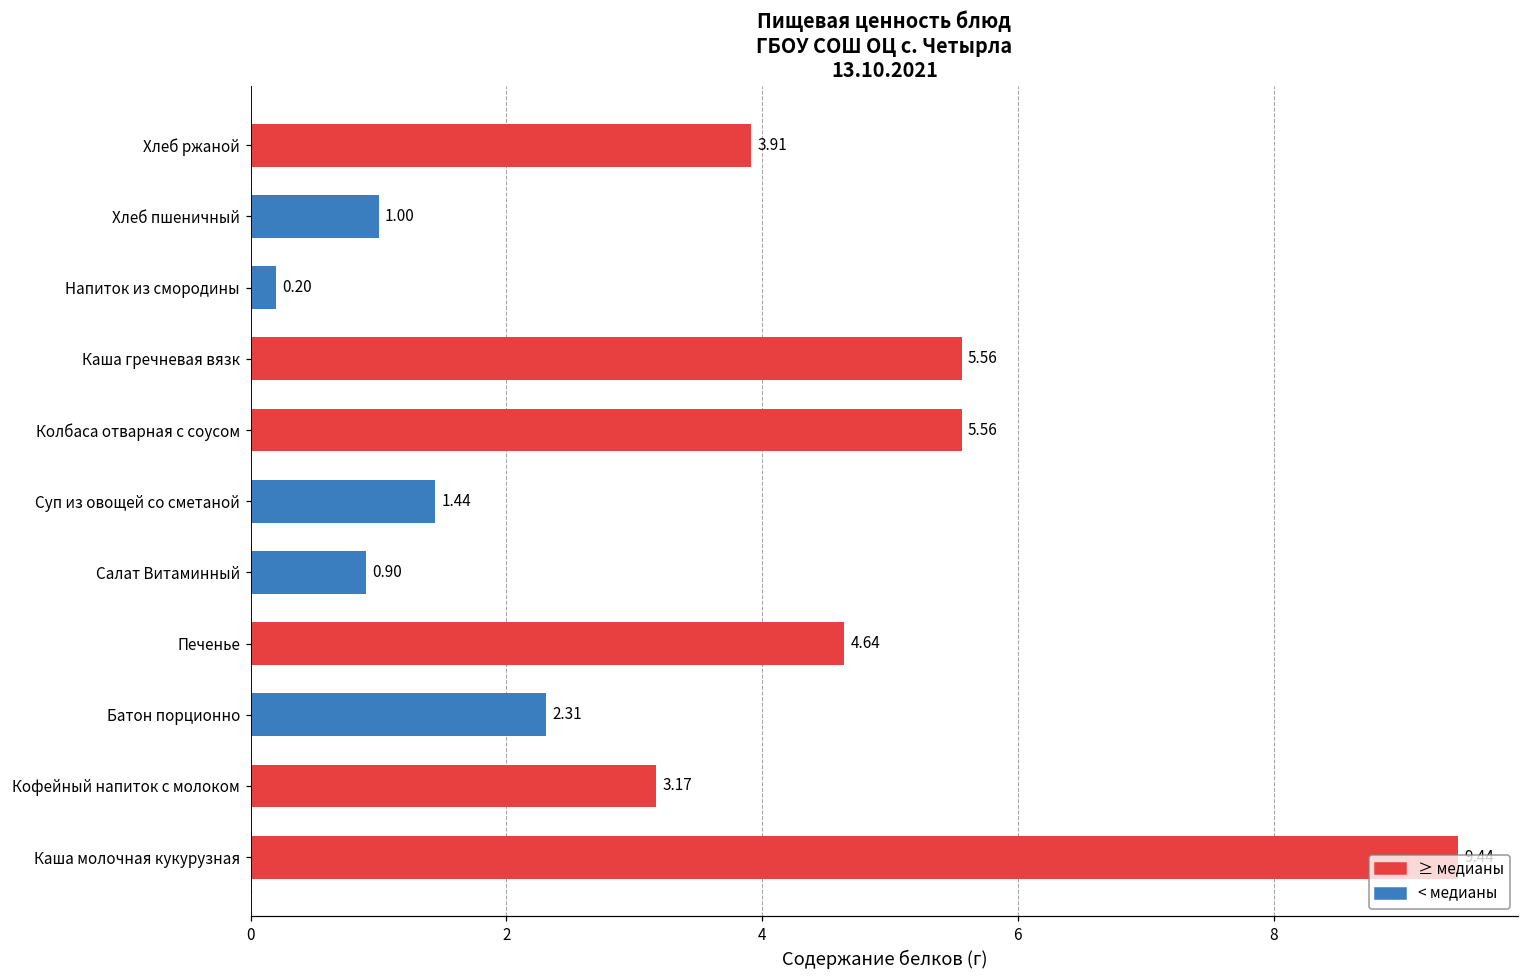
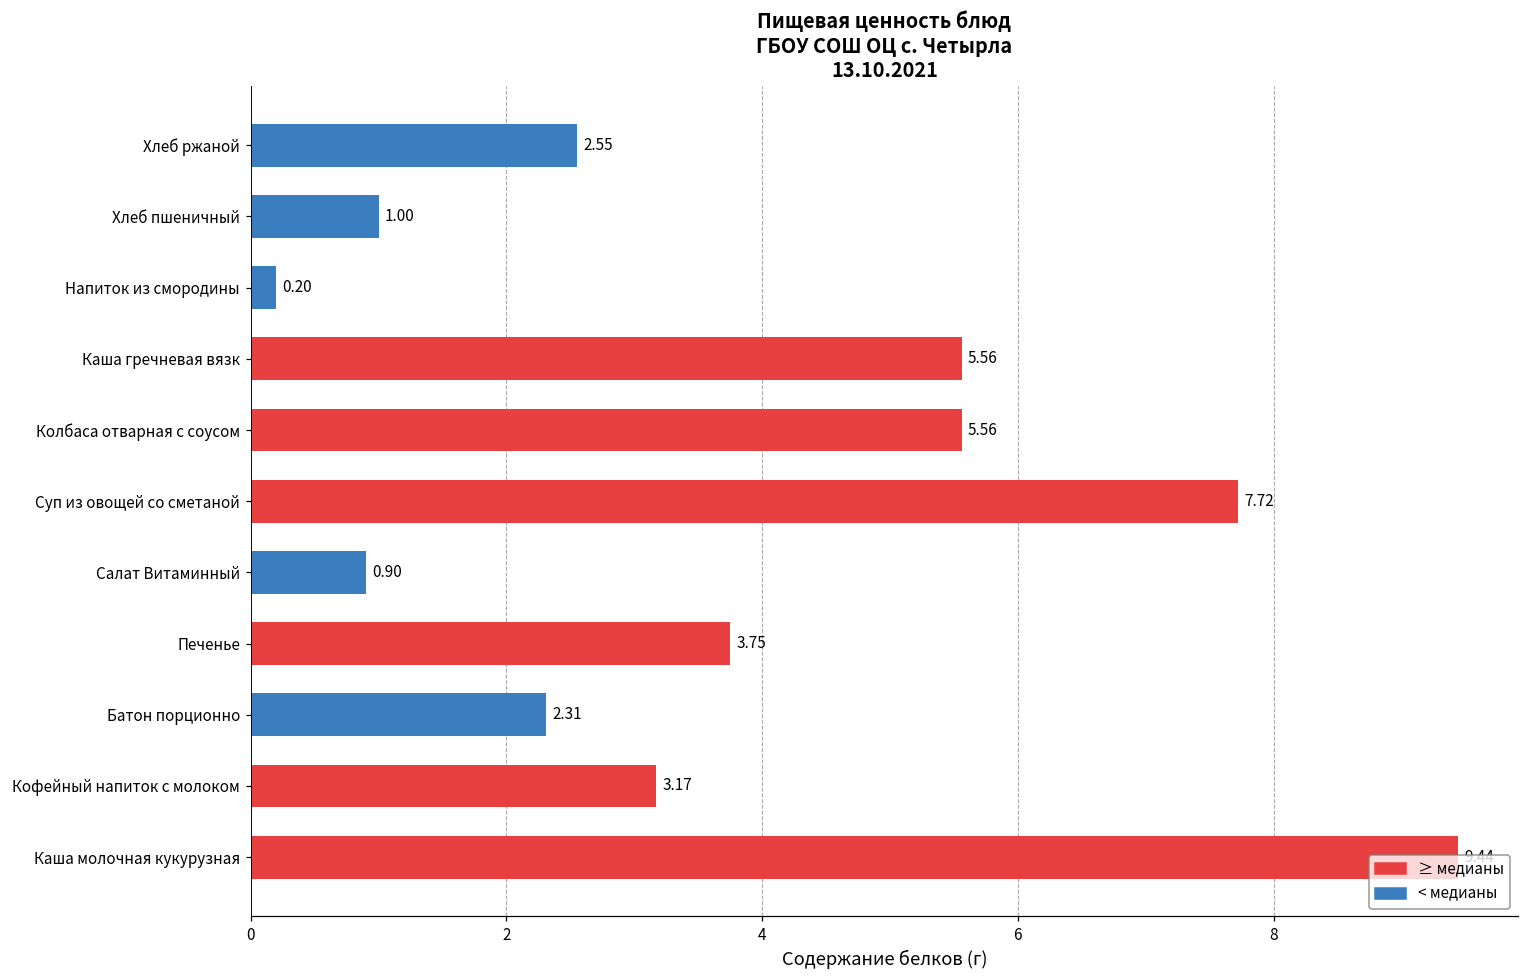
  {
-   "Хлеб ржаной": 3.91,
+   "Хлеб ржаной": 2.55,
    "Хлеб пшеничный": 1.00,
    "Напиток из смородины": 0.20,
    "Каша гречневая вязк": 5.56,
    "Колбаса отварная с соусом": 5.56,
-   "Суп из овощей со сметаной": 1.44,
+   "Суп из овощей со сметаной": 7.72,
    "Салат Витаминный": 0.90,
-   "Печенье": 4.64,
+   "Печенье": 3.75,
    "Батон порционно": 2.31,
    "Кофейный напиток с молоком": 3.17
  }
